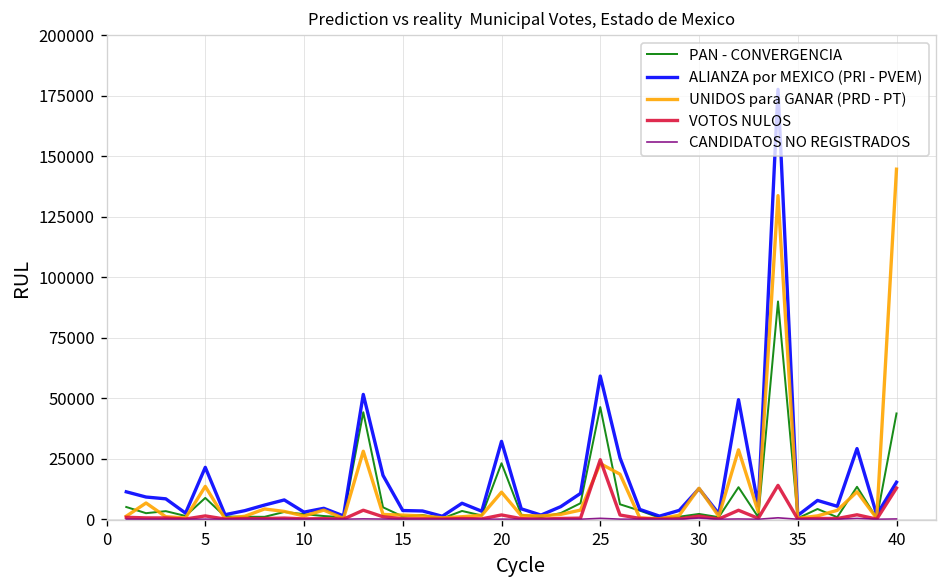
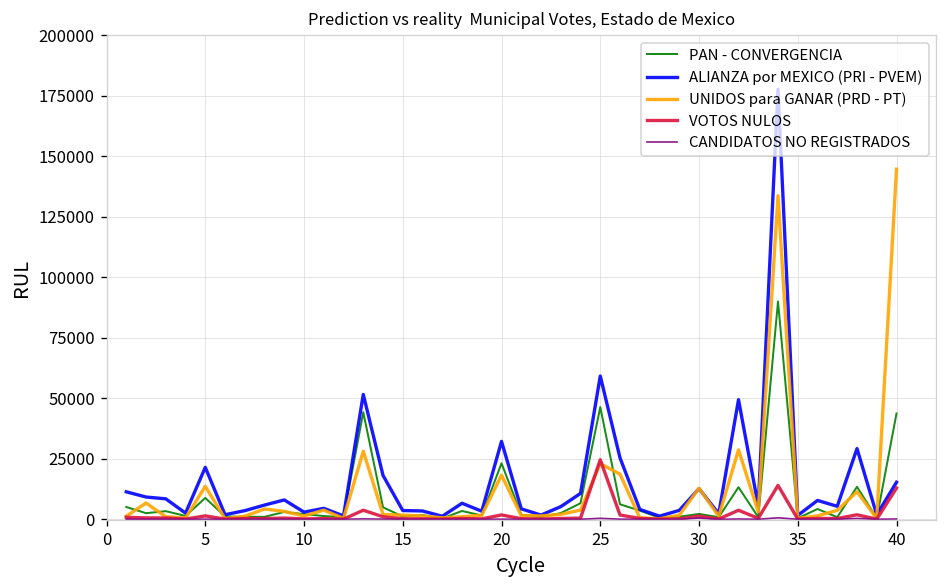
  {
    "PAN - CONVERGENCIA": {
      "5": 9000,
      "20": 23000,
      "25": 46000,
      "40": 44000
    },
    "ALIANZA por MEXICO (PRI - PVEM)": {
      "5": 21000,
      "15": 4000,
      "20": 32000,
      "25": 59000,
      "40": 15000
    },
    "UNIDOS para GANAR (PRD - PT)": {
      "5": 14000,
-     "20": 11000,
+     "20": 18000,
      "25": 23000,
      "40": 145000
    },
    "VOTOS NULOS": {
      "5": 1000,
      "20": 2000,
      "25": 25000,
      "40": 13000
    },
    "CANDIDATOS NO REGISTRADOS": {
      "5": 0,
      "20": 0,
      "25": 0,
      "40": 0
    }
  }
